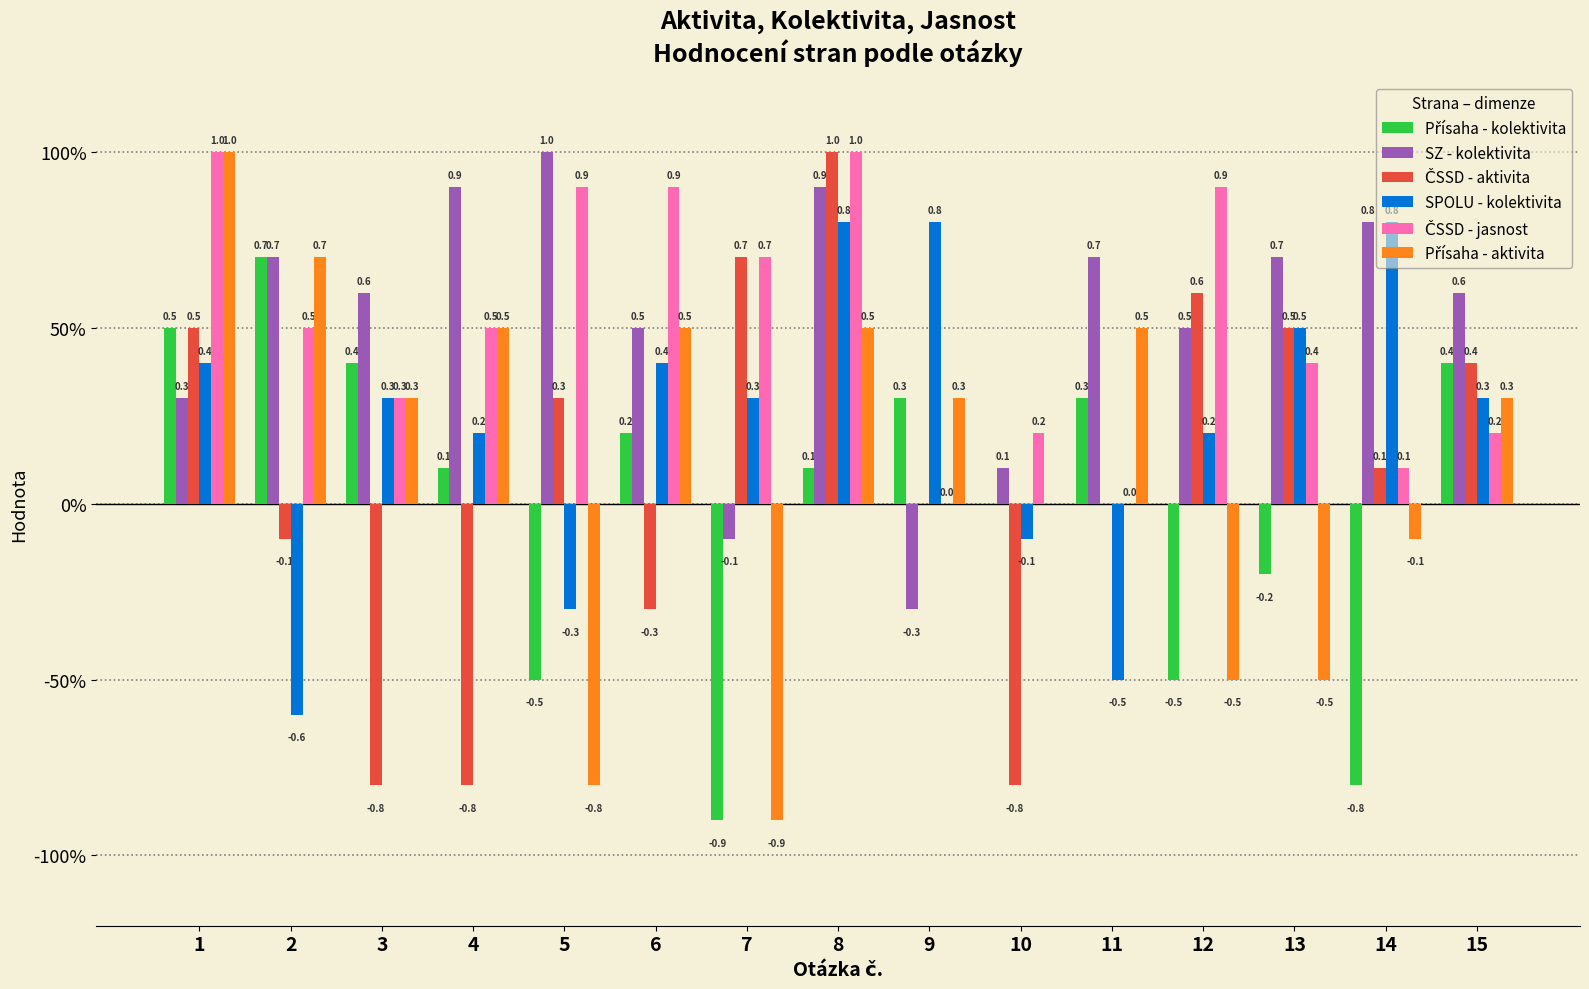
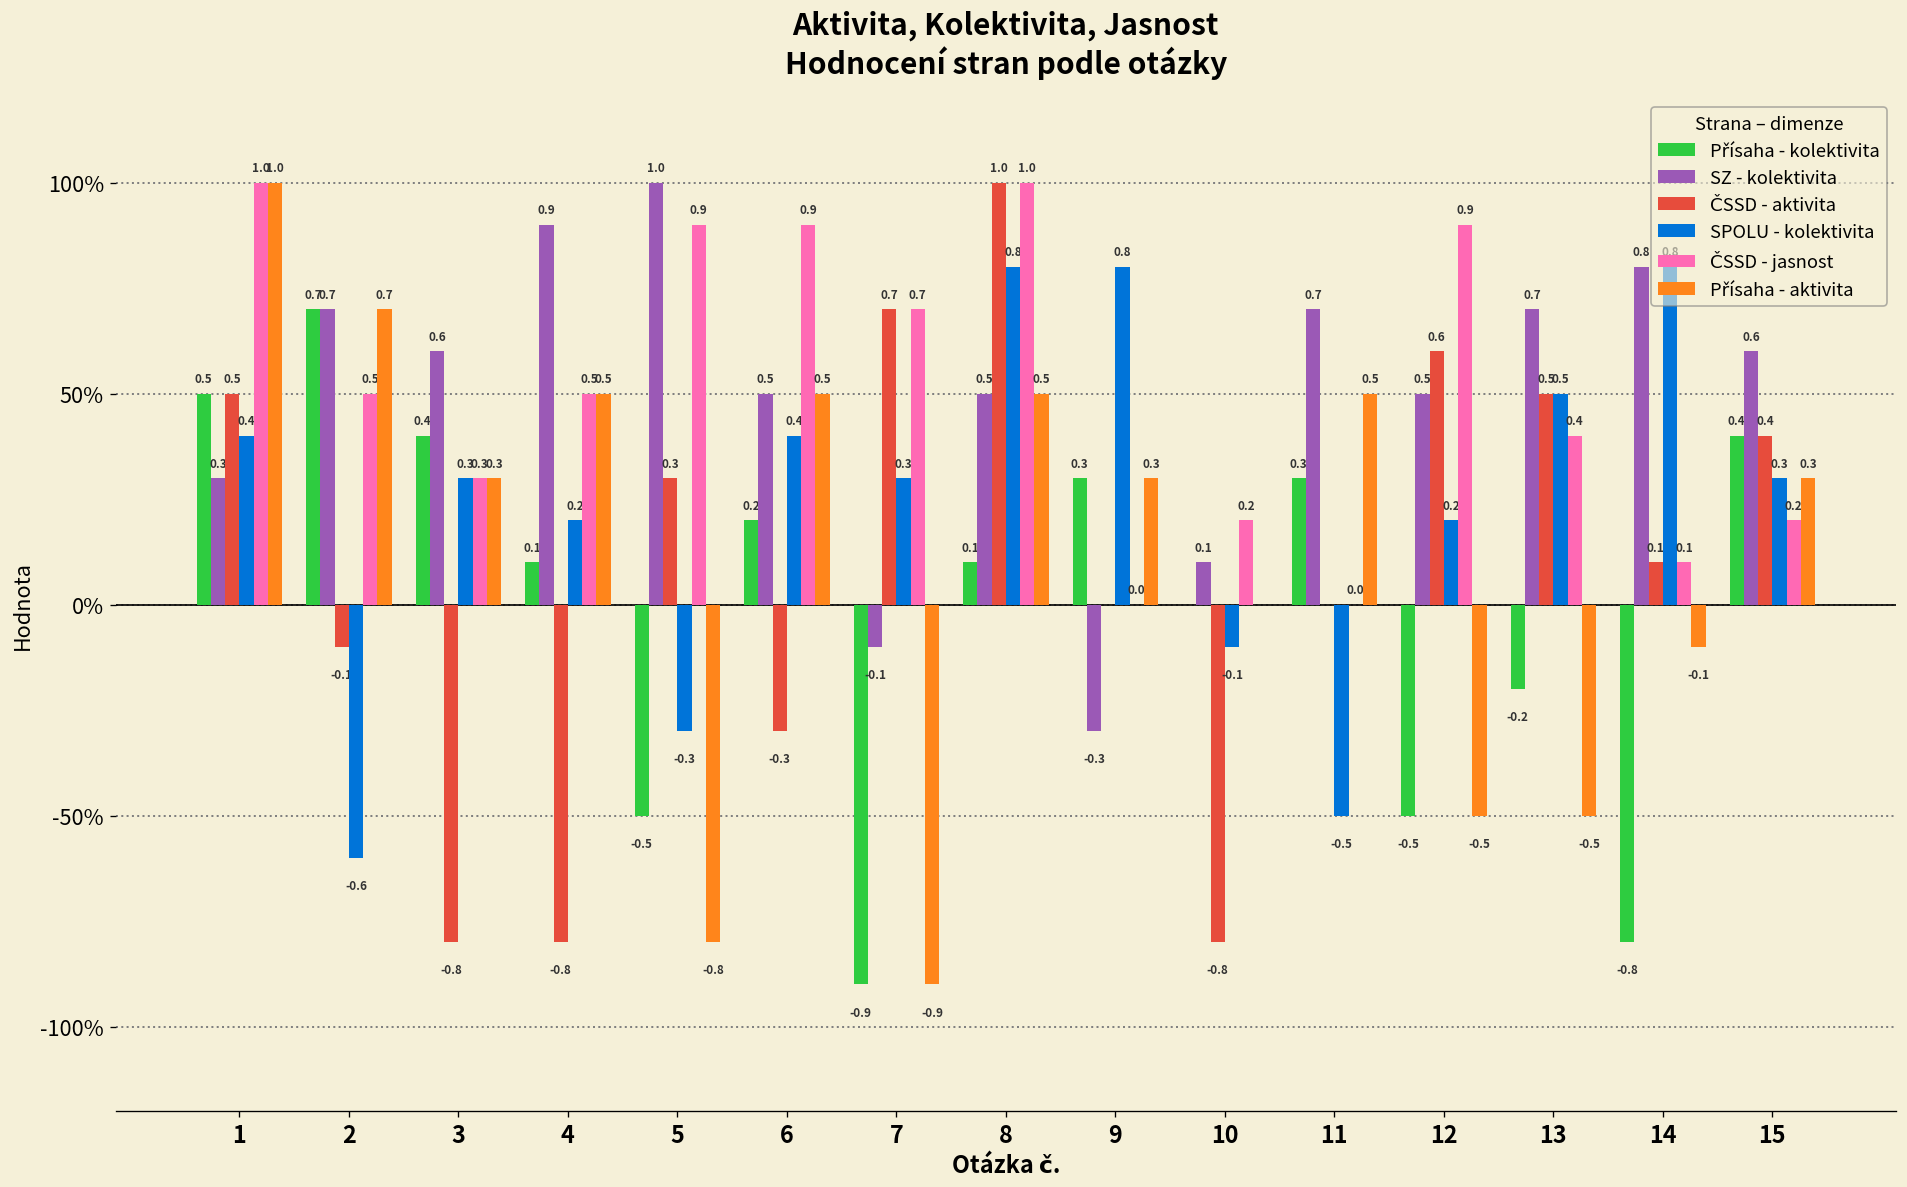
  {
    "SZ - kolektivita": {
      "1": 0.3,
      "3": 0.6,
      "4": 0.9,
      "5": 1.0,
      "6": 0.5,
      "7": -0.1,
-     "8": 0.9,
+     "8": 0.5,
      "9": -0.3,
      "10": 0.1,
      "11": 0.7,
      "12": 0.5,
      "13": 0.7,
      "14": 0.8,
      "15": 0.6
    },
    "SPOLU - kolektivita": {
      "1": 0.4,
      "2": -0.6,
      "4": 0.2,
      "5": -0.3,
      "6": 0.4,
      "7": 0.3,
      "8": 0.8,
      "9": 0.8,
      "10": -0.1,
      "11": -0.5,
      "12": 0.2,
      "15": 0.3
    },
    "ČSSD - jasnost": {
      "2": 0.5,
      "5": 0.9,
      "6": 0.9,
      "7": 0.7,
      "8": 1.0,
      "9": 0.0,
      "10": 0.2,
      "11": 0.0,
      "12": 0.9,
      "13": 0.4,
      "14": 0.1,
      "15": 0.2
    }
  }
